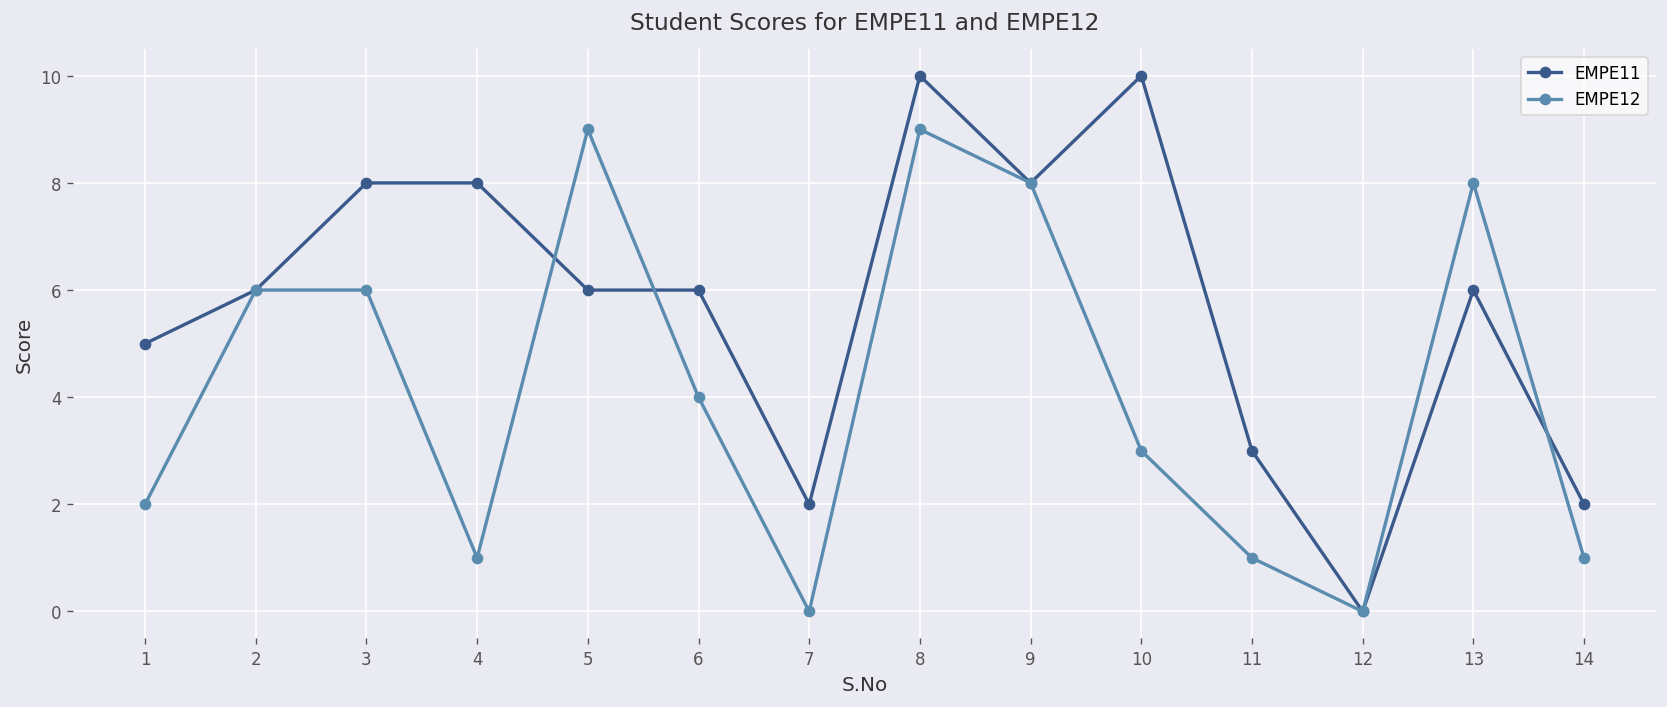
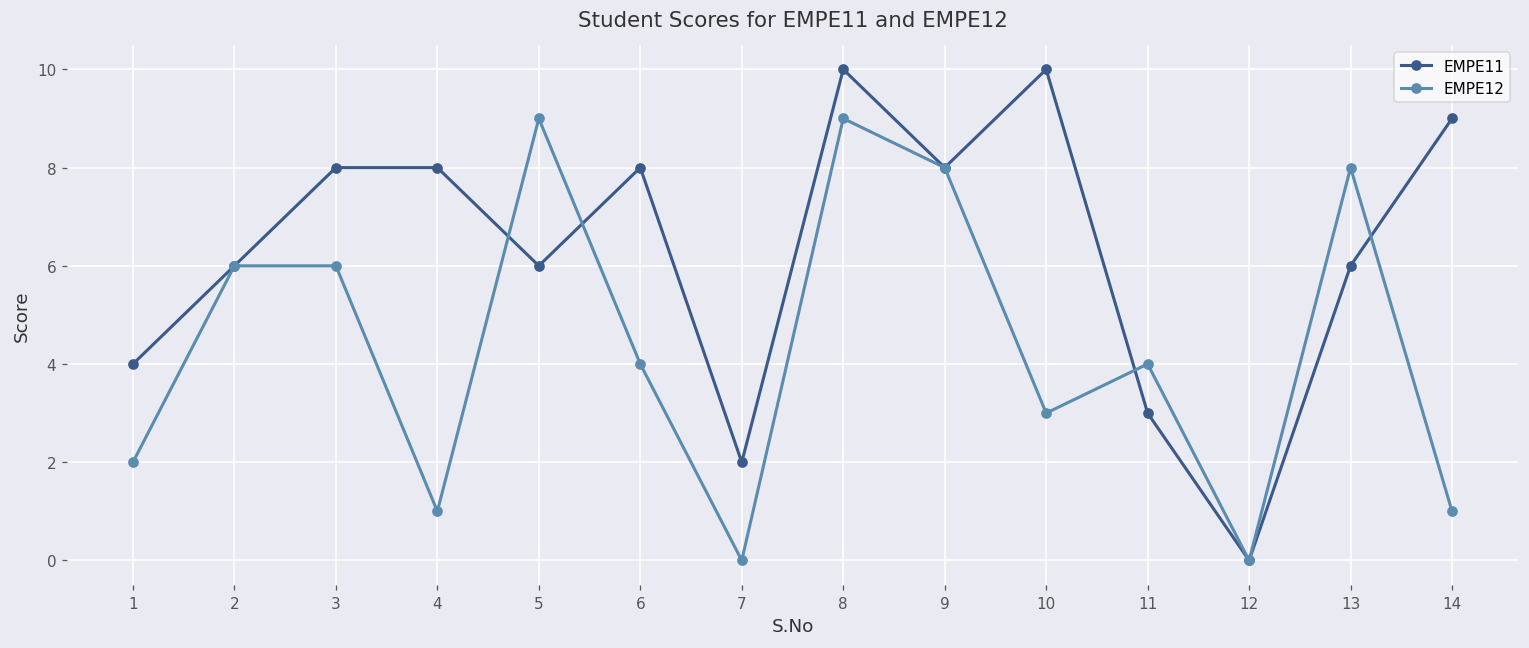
  {
    "EMPE11": {
-     "1": 5,
+     "1": 4,
      "3": 8,
      "4": 8,
      "5": 6,
-     "6": 6,
+     "6": 8,
      "7": 2,
      "8": 10,
      "10": 10,
      "11": 3,
      "13": 6,
-     "14": 2
+     "14": 9
    },
    "EMPE12": {
      "1": 2,
      "3": 6,
      "4": 1,
      "5": 9,
      "6": 4,
      "7": 0,
      "8": 9,
      "10": 3,
-     "11": 1,
+     "11": 4,
      "13": 8,
      "14": 1
    }
  }
